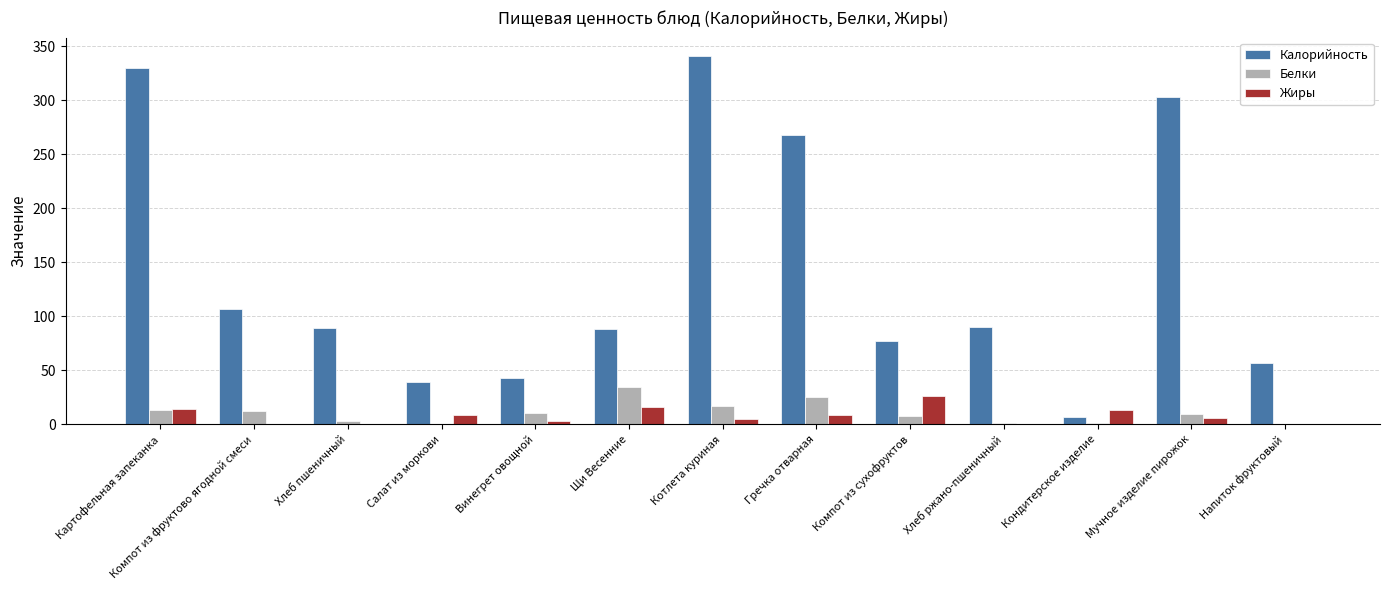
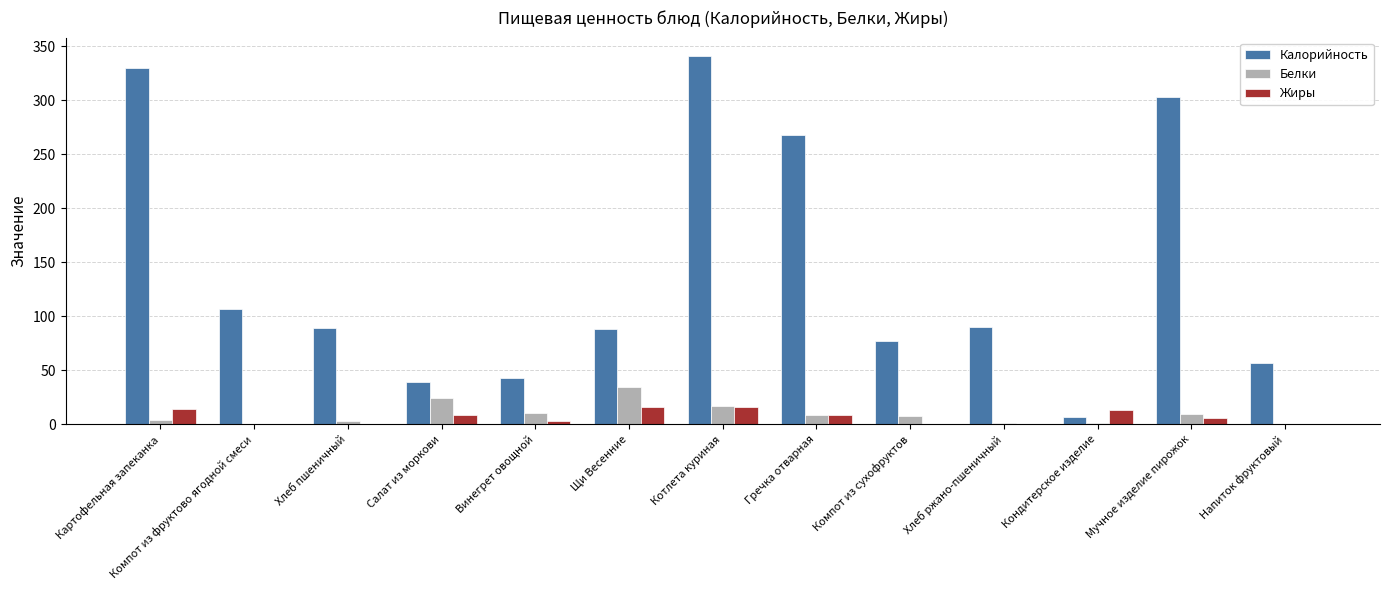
  {
    "Калорийность": {
      "Картофельная запеканка": 330,
      "Компот из фруктово ягодной смеси": 107,
      "Хлеб пшеничный": 89,
      "Салат из моркови": 39,
      "Винегрет овощной": 43,
      "Щи Весенние": 88,
      "Котлета куриная": 341,
      "Гречка отварная": 268,
      "Компот из сухофруктов": 77,
      "Хлеб ржано-пшеничный": 90,
      "Кондитерское изделие": 6,
      "Мучное изделие пирожок": 303,
      "Напиток фруктовый": 56
    },
    "Белки": {
-     "Картофельная запеканка": 13,
-     "Компот из фруктово ягодной смеси": 12,
+     "Картофельная запеканка": 4,
+     "Компот из фруктово ягодной смеси": 0,
      "Хлеб пшеничный": 3,
-     "Салат из моркови": 0,
+     "Салат из моркови": 24,
      "Винегрет овощной": 10,
      "Щи Весенние": 35,
      "Котлета куриная": 17,
-     "Гречка отварная": 25,
+     "Гречка отварная": 9,
      "Компот из сухофруктов": 8,
      "Мучное изделие пирожок": 9
    },
    "Жиры": {
      "Картофельная запеканка": 14,
      "Компот из фруктово ягодной смеси": 0,
      "Хлеб пшеничный": 0,
      "Салат из моркови": 9,
      "Винегрет овощной": 3,
      "Щи Весенние": 16,
-     "Котлета куриная": 5,
+     "Котлета куриная": 16,
      "Гречка отварная": 9,
-     "Компот из сухофруктов": 26,
+     "Компот из сухофруктов": 0,
      "Кондитерское изделие": 14,
      "Мучное изделие пирожок": 6
    }
  }
